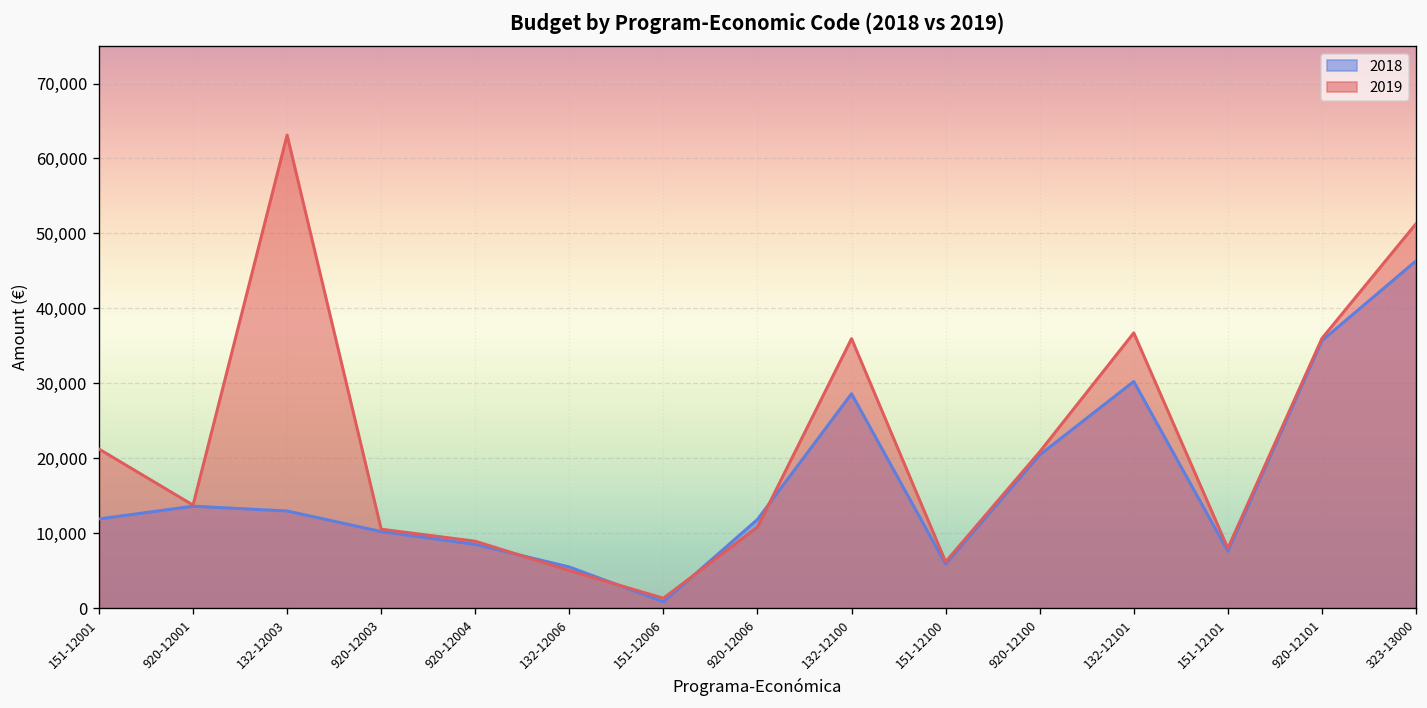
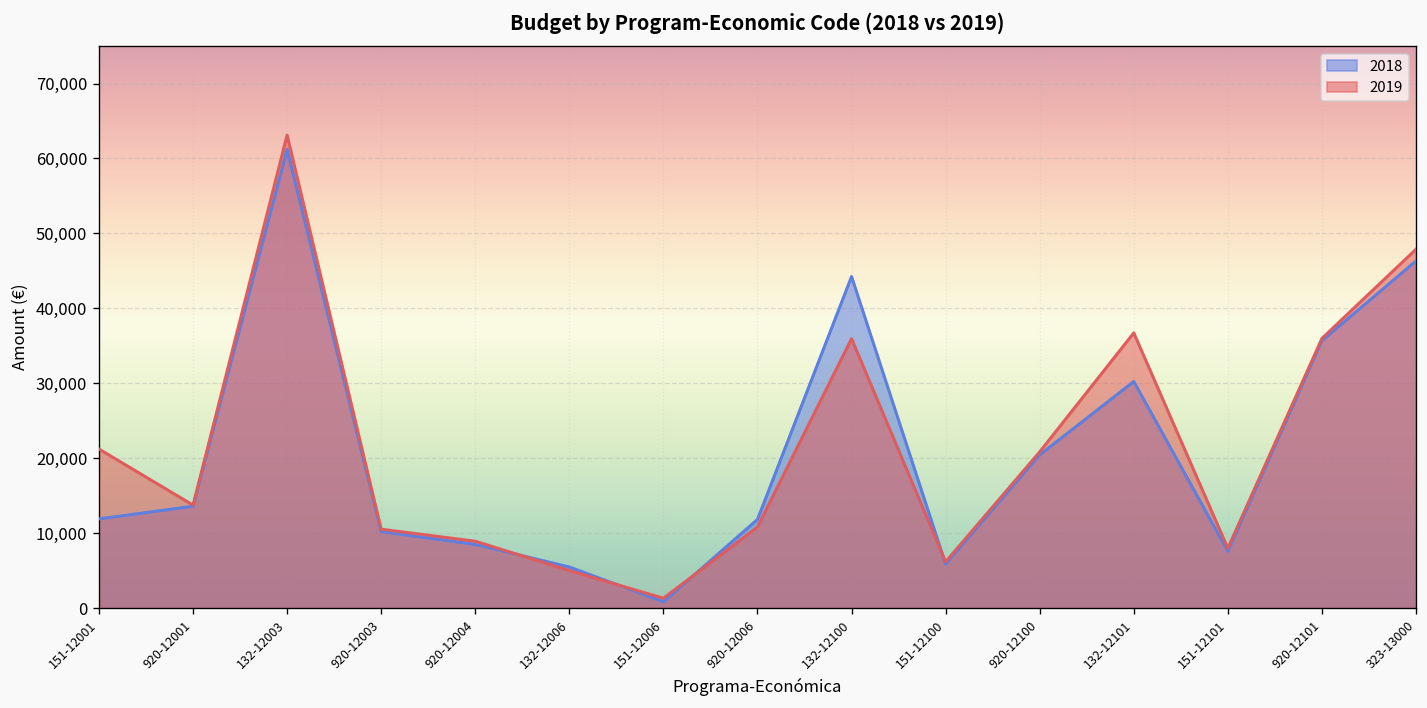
  {
    "2018": {
      "151-12001": "12,000",
-     "132-12003": "13,000",
+     "132-12003": "61,000",
      "920-12004": "8,000",
      "132-12006": "5,000",
      "151-12006": "1,000",
      "920-12006": "12,000",
-     "132-12100": "29,000",
+     "132-12100": "44,000",
      "132-12101": "30,000",
      "323-13000": "46,000"
    },
    "2019": {
      "151-12001": "21,000",
      "132-12003": "63,000",
      "920-12004": "9,000",
      "132-12006": "5,000",
      "151-12006": "1,000",
      "920-12006": "11,000",
      "132-12100": "36,000",
      "132-12101": "37,000",
-     "323-13000": "51,000"
+     "323-13000": "48,000"
    }
  }
